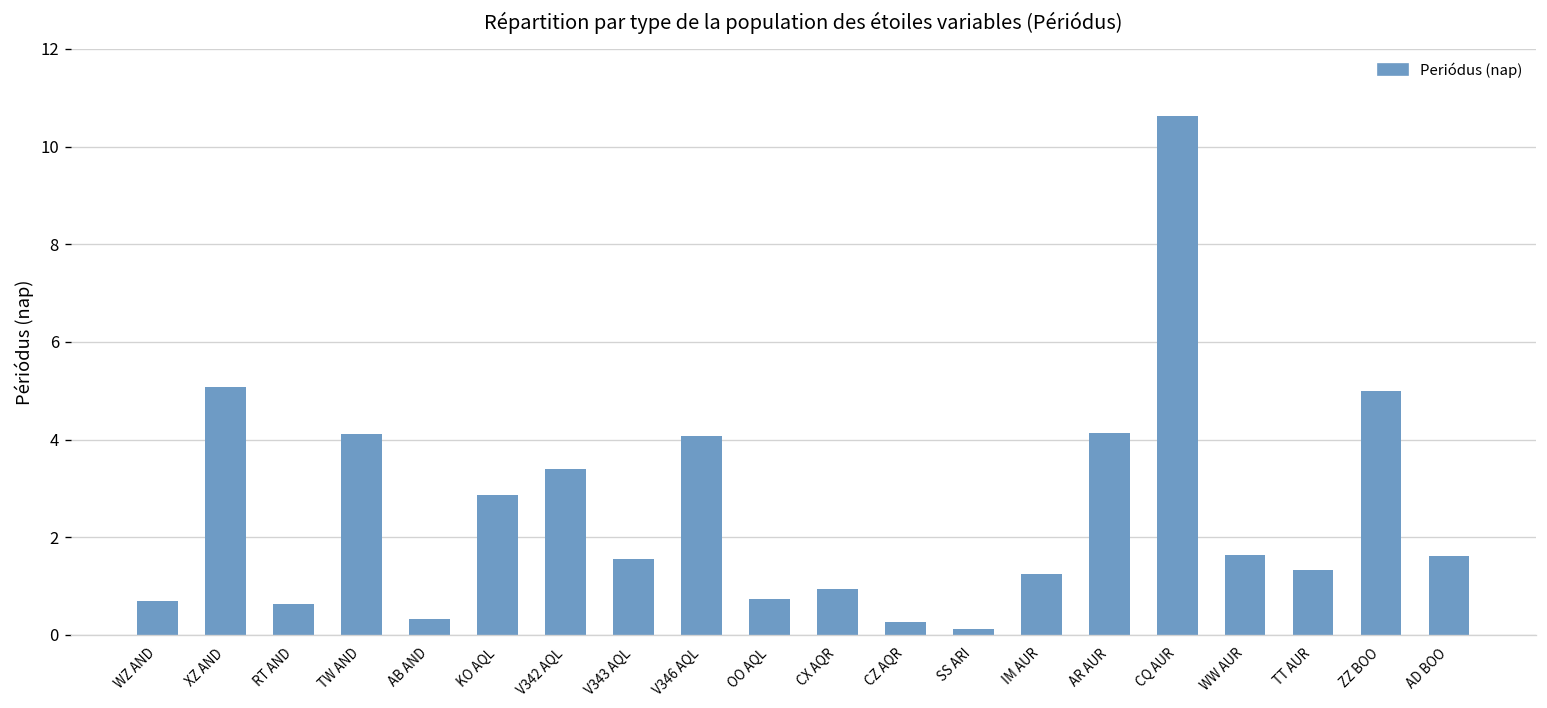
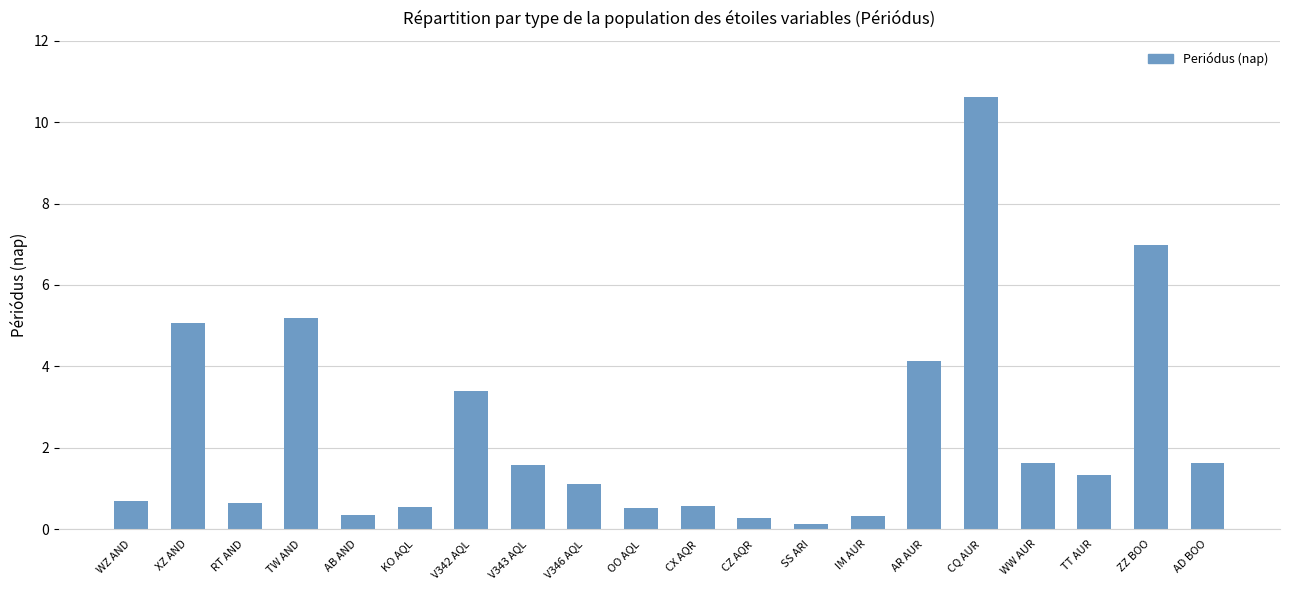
  {
    "WZ AND": 0.7,
    "XZ AND": 5.1,
    "RT AND": 0.6,
-   "TW AND": 4.1,
+   "TW AND": 5.2,
    "AB AND": 0.3,
-   "KO AQL": 2.9,
+   "KO AQL": 0.5,
    "V342 AQL": 3.4,
    "V343 AQL": 1.6,
-   "V346 AQL": 4.1,
-   "OO AQL": 0.7,
-   "CX AQR": 0.9,
+   "V346 AQL": 1.1,
+   "OO AQL": 0.5,
+   "CX AQR": 0.6,
    "CZ AQR": 0.3,
    "SS ARI": 0.1,
-   "IM AUR": 1.2,
+   "IM AUR": 0.3,
    "AR AUR": 4.1,
    "CQ AUR": 10.6,
    "WW AUR": 1.6,
    "TT AUR": 1.3,
-   "ZZ BOO": 5.0,
+   "ZZ BOO": 7.0,
    "AD BOO": 1.6
  }
